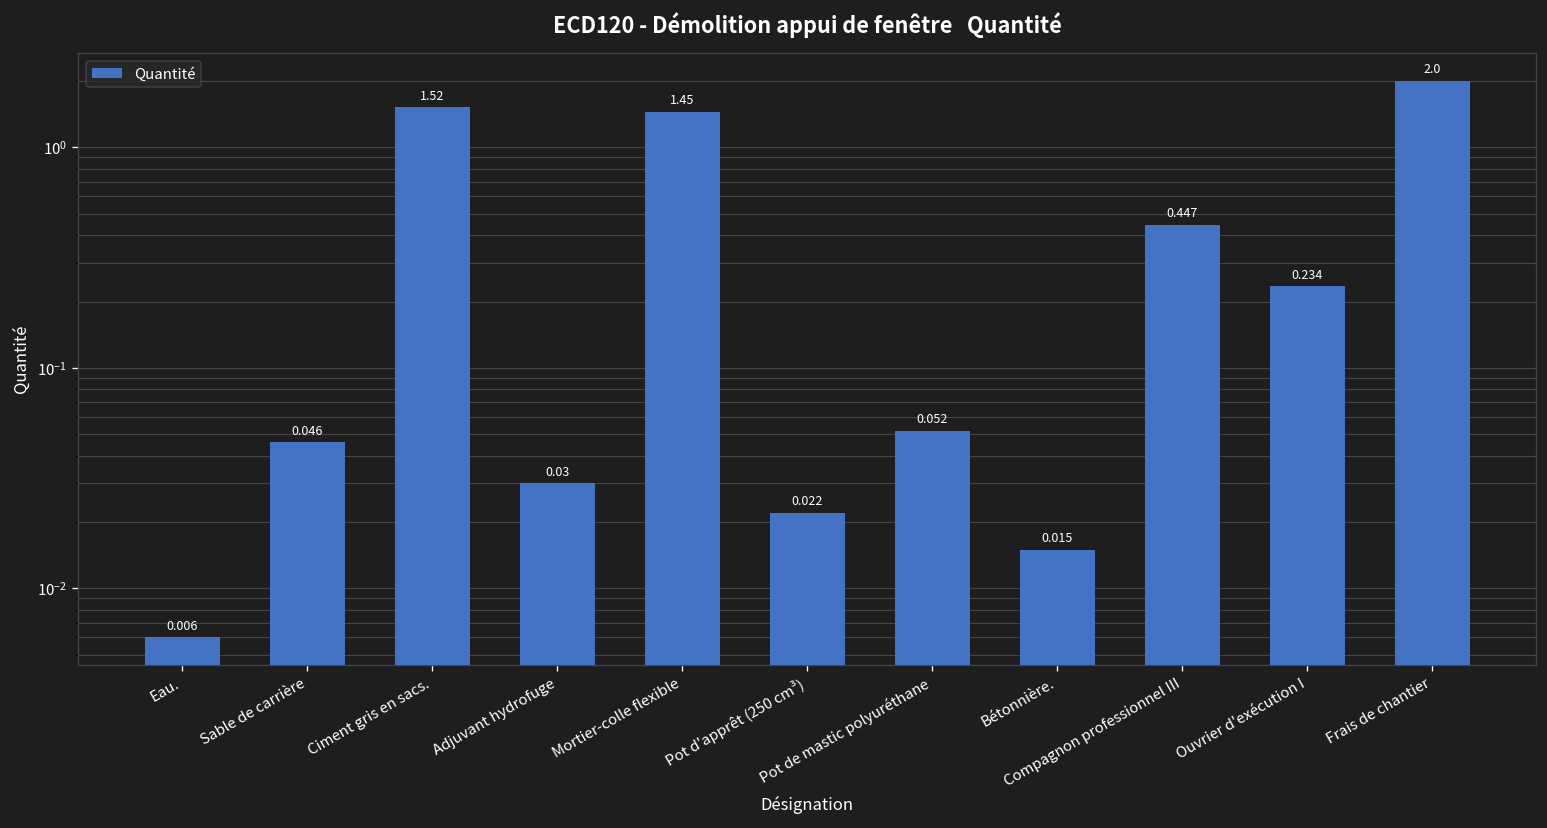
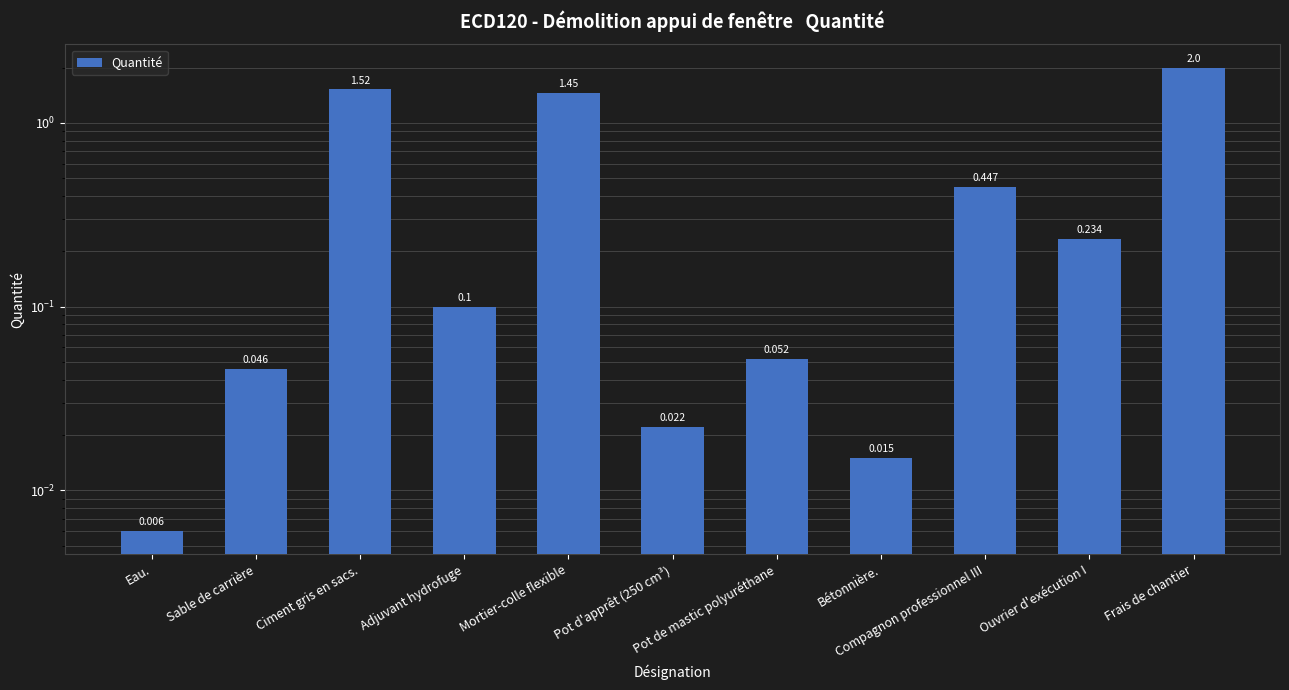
  {
    "Eau.": 0.006,
    "Sable de carrière": 0.046,
    "Ciment gris en sacs.": 1.52,
-   "Adjuvant hydrofuge": 0.03,
+   "Adjuvant hydrofuge": 0.1,
    "Mortier-colle flexible": 1.45,
    "Pot d'apprêt (250 cm³)": 0.022,
    "Pot de mastic polyuréthane": 0.052,
    "Bétonnière.": 0.015,
    "Compagnon professionnel III": 0.447,
    "Ouvrier d'exécution I": 0.234,
    "Frais de chantier": 2.0
  }
